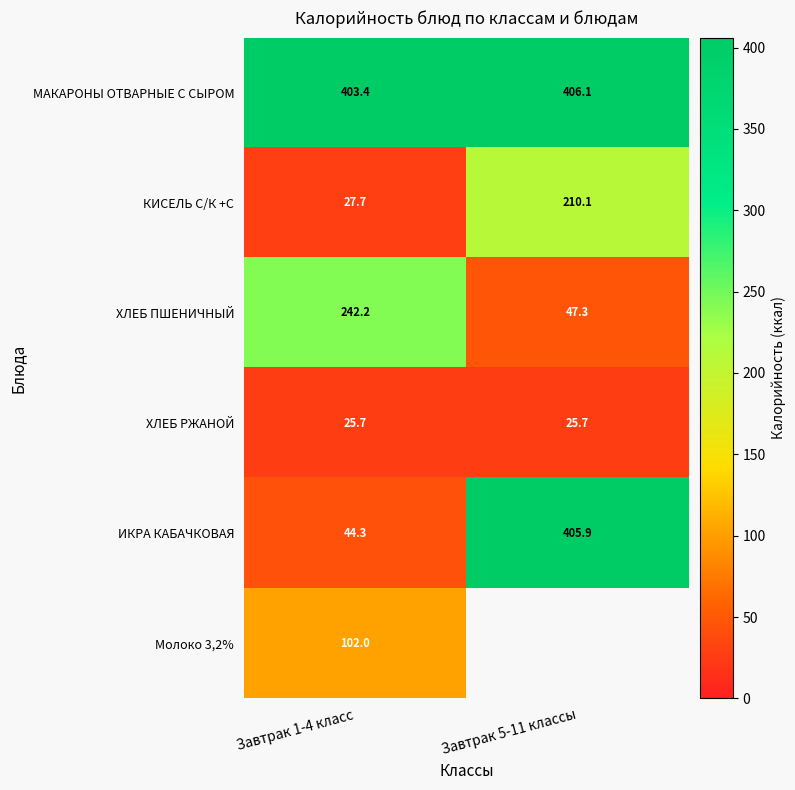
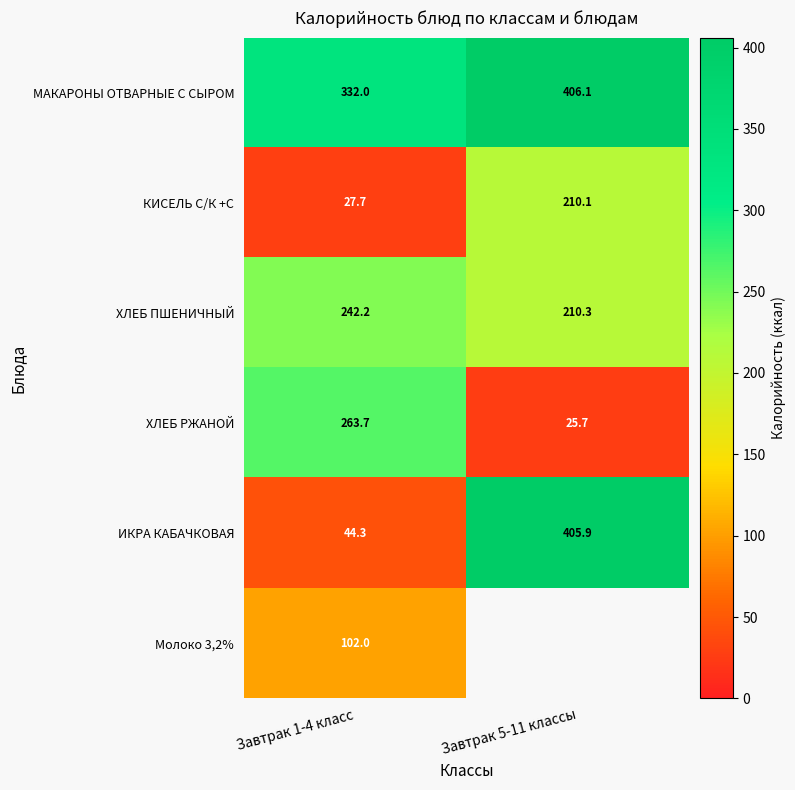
  {
    "МАКАРОНЫ ОТВАРНЫЕ С СЫРОМ": {
-     "Завтрак 1-4 класс": 403.4,
+     "Завтрак 1-4 класс": 332.0,
      "Завтрак 5-11 классы": 406.1
    },
    "КИСЕЛЬ С/К +С": {
      "Завтрак 1-4 класс": 27.7,
      "Завтрак 5-11 классы": 210.1
    },
    "ХЛЕБ ПШЕНИЧНЫЙ": {
      "Завтрак 1-4 класс": 242.2,
-     "Завтрак 5-11 классы": 47.3
+     "Завтрак 5-11 классы": 210.3
    },
    "ХЛЕБ РЖАНОЙ": {
-     "Завтрак 1-4 класс": 25.7,
+     "Завтрак 1-4 класс": 263.7,
      "Завтрак 5-11 классы": 25.7
    },
    "ИКРА КАБАЧКОВАЯ": {
      "Завтрак 1-4 класс": 44.3,
      "Завтрак 5-11 классы": 405.9
    },
    "Молоко 3,2%": {
      "Завтрак 1-4 класс": 102.0
    }
  }
